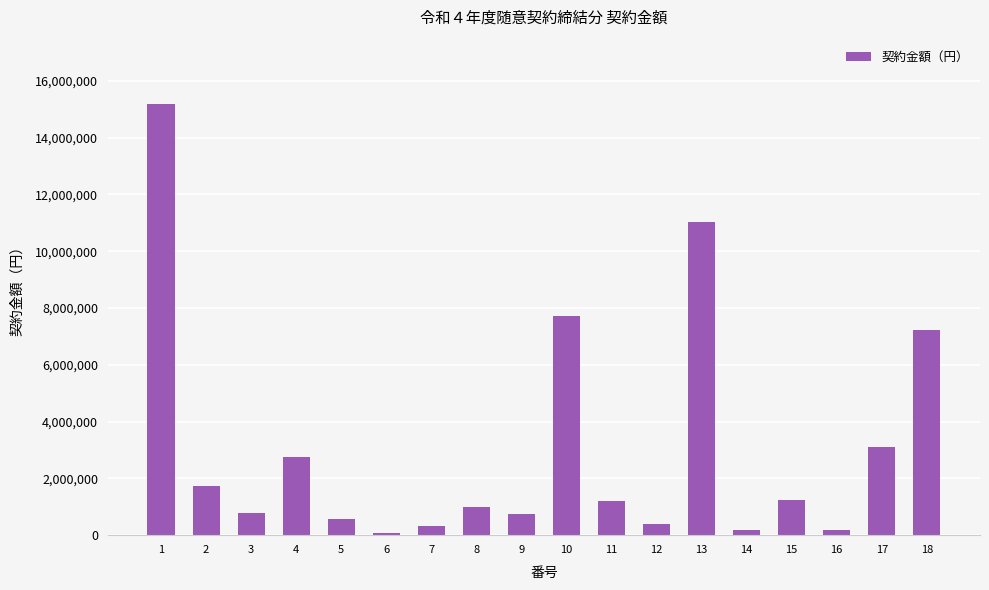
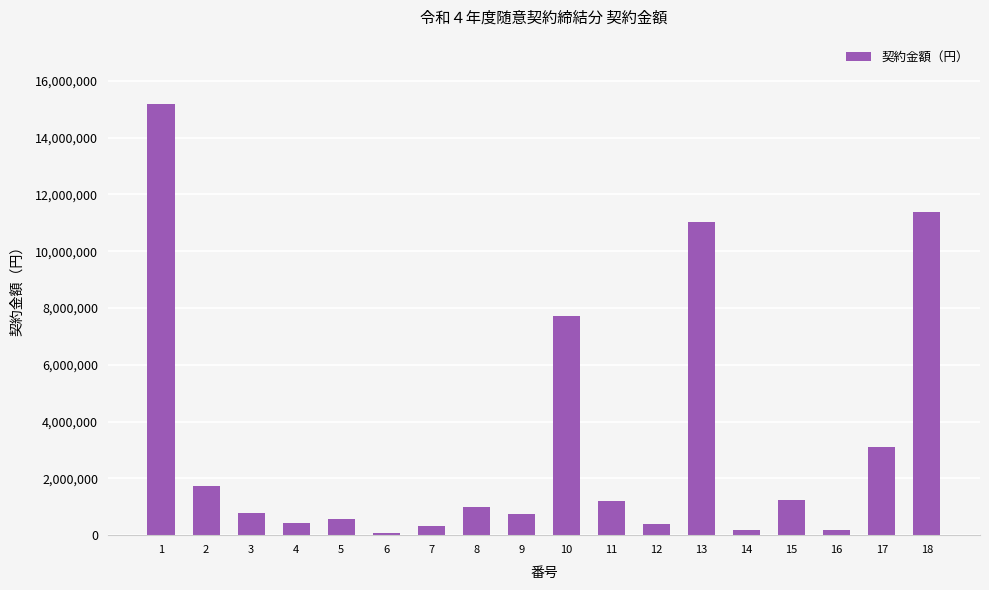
  {
    "1": "15,200,000",
    "2": "1,700,000",
    "3": "800,000",
-   "4": "2,700,000",
+   "4": "400,000",
    "5": "600,000",
    "7": "300,000",
    "8": "1,000,000",
    "9": "800,000",
    "10": "7,700,000",
    "11": "1,200,000",
    "12": "400,000",
    "13": "11,000,000",
    "14": "200,000",
    "15": "1,200,000",
    "16": "200,000",
    "17": "3,100,000",
-   "18": "7,200,000"
+   "18": "11,400,000"
  }
